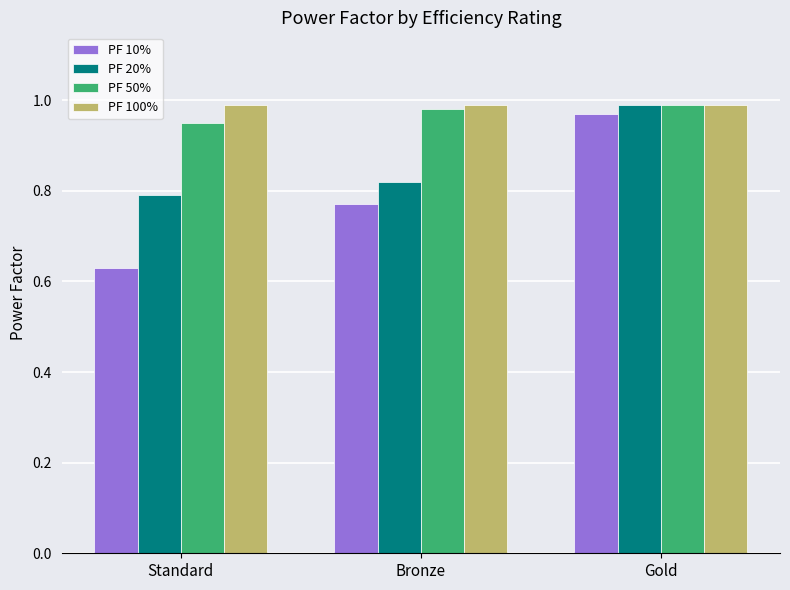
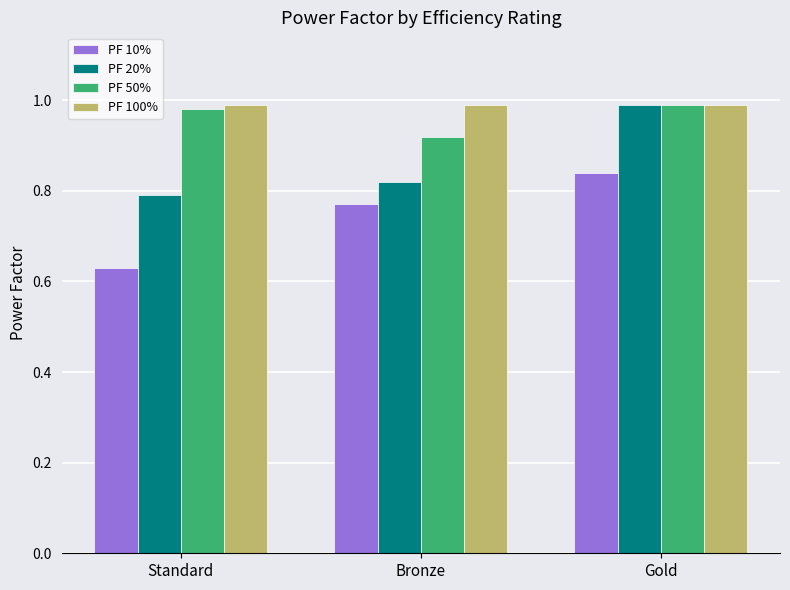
  {
    "PF 10%": {
      "Standard": 0.63,
      "Bronze": 0.77,
-     "Gold": 0.97
+     "Gold": 0.84
    },
    "PF 20%": {
      "Standard": 0.79,
      "Bronze": 0.82,
      "Gold": 0.99
    },
    "PF 50%": {
-     "Standard": 0.95,
-     "Bronze": 0.98,
+     "Standard": 0.98,
+     "Bronze": 0.92,
      "Gold": 0.99
    },
    "PF 100%": {
      "Standard": 0.99,
      "Bronze": 0.99,
      "Gold": 0.99
    }
  }
